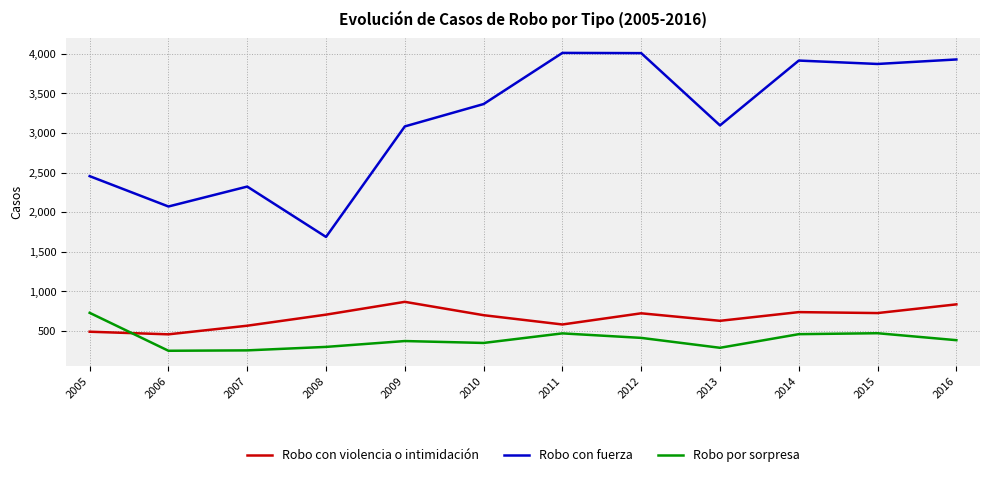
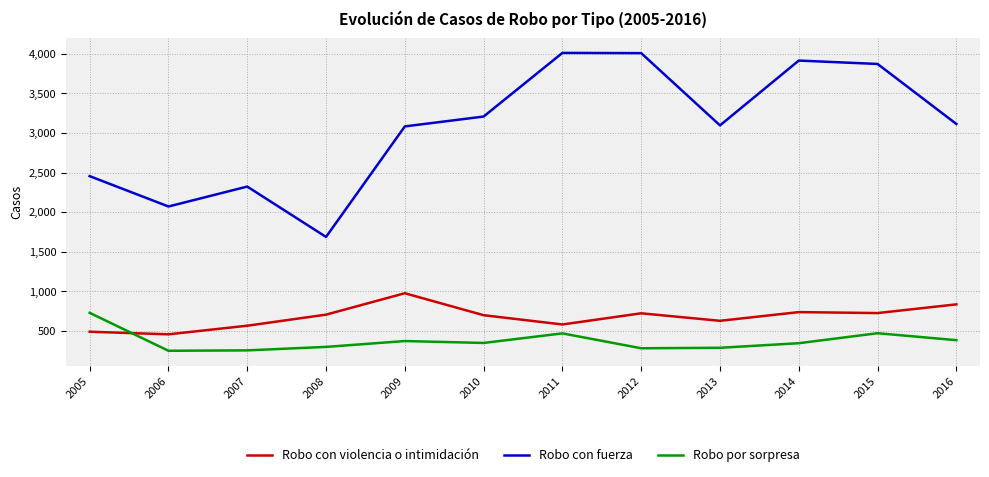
  {
    "Robo con violencia o intimidación": {
      "2005": "500",
      "2006": "500",
      "2007": "600",
      "2008": "700",
-     "2009": "900",
+     "2009": "1,000",
      "2010": "700",
      "2011": "600",
      "2012": "700",
      "2013": "600",
      "2014": "700",
      "2015": "700",
      "2016": "800"
    },
    "Robo con fuerza": {
      "2005": "2,500",
      "2006": "2,100",
      "2007": "2,300",
      "2008": "1,700",
      "2009": "3,100",
-     "2010": "3,400",
+     "2010": "3,200",
      "2011": "4,000",
      "2012": "4,000",
      "2013": "3,100",
      "2014": "3,900",
      "2015": "3,900",
-     "2016": "3,900"
+     "2016": "3,100"
    },
    "Robo por sorpresa": {
      "2005": "700",
      "2006": "200",
      "2007": "300",
      "2008": "300",
      "2009": "400",
      "2010": "300",
      "2011": "500",
-     "2012": "400",
+     "2012": "300",
      "2013": "300",
-     "2014": "500",
+     "2014": "300",
      "2015": "500",
      "2016": "400"
    }
  }
